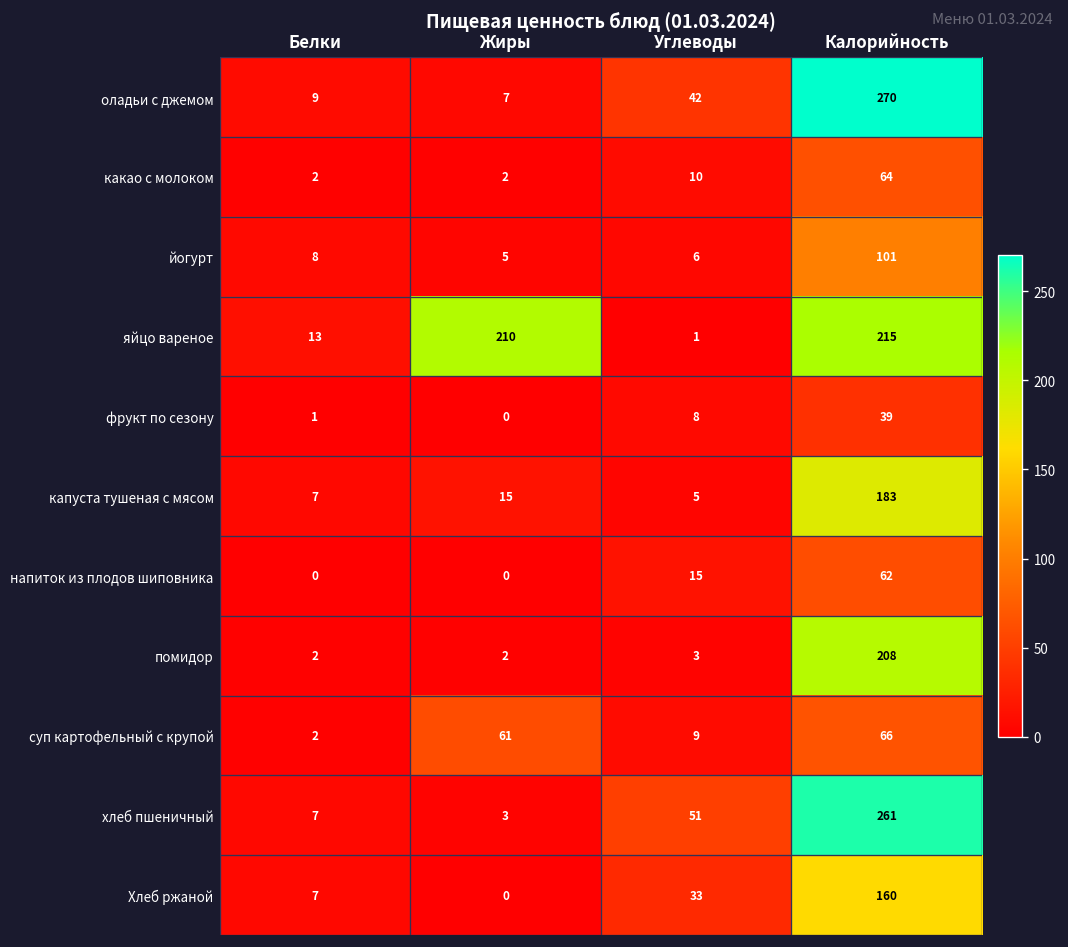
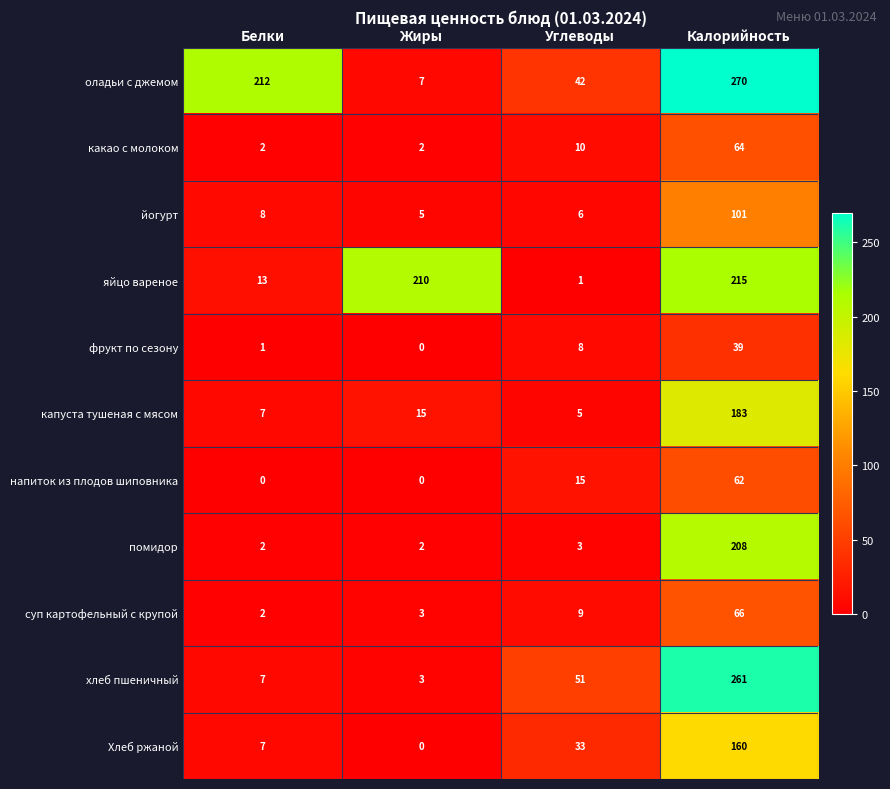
  {
    "оладьи с джемом": {
-     "Белки": 9,
+     "Белки": 212,
      "Жиры": 7,
      "Углеводы": 42,
      "Калорийность": 270
    },
    "какао с молоком": {
      "Белки": 2,
      "Жиры": 2,
      "Углеводы": 10,
      "Калорийность": 64
    },
    "йогурт": {
      "Белки": 8,
      "Жиры": 5,
      "Углеводы": 6,
      "Калорийность": 101
    },
    "яйцо вареное": {
      "Белки": 13,
      "Жиры": 210,
      "Углеводы": 1,
      "Калорийность": 215
    },
    "фрукт по сезону": {
      "Белки": 1,
      "Жиры": 0,
      "Углеводы": 8,
      "Калорийность": 39
    },
    "капуста тушеная с мясом": {
      "Белки": 7,
      "Жиры": 15,
      "Углеводы": 5,
      "Калорийность": 183
    },
    "напиток из плодов шиповника": {
      "Белки": 0,
      "Жиры": 0,
      "Углеводы": 15,
      "Калорийность": 62
    },
    "помидор": {
      "Белки": 2,
      "Жиры": 2,
      "Углеводы": 3,
      "Калорийность": 208
    },
    "суп картофельный с крупой": {
      "Белки": 2,
-     "Жиры": 61,
+     "Жиры": 3,
      "Углеводы": 9,
      "Калорийность": 66
    },
    "хлеб пшеничный": {
      "Белки": 7,
      "Жиры": 3,
      "Углеводы": 51,
      "Калорийность": 261
    },
    "Хлеб ржаной": {
      "Белки": 7,
      "Жиры": 0,
      "Углеводы": 33,
      "Калорийность": 160
    }
  }
